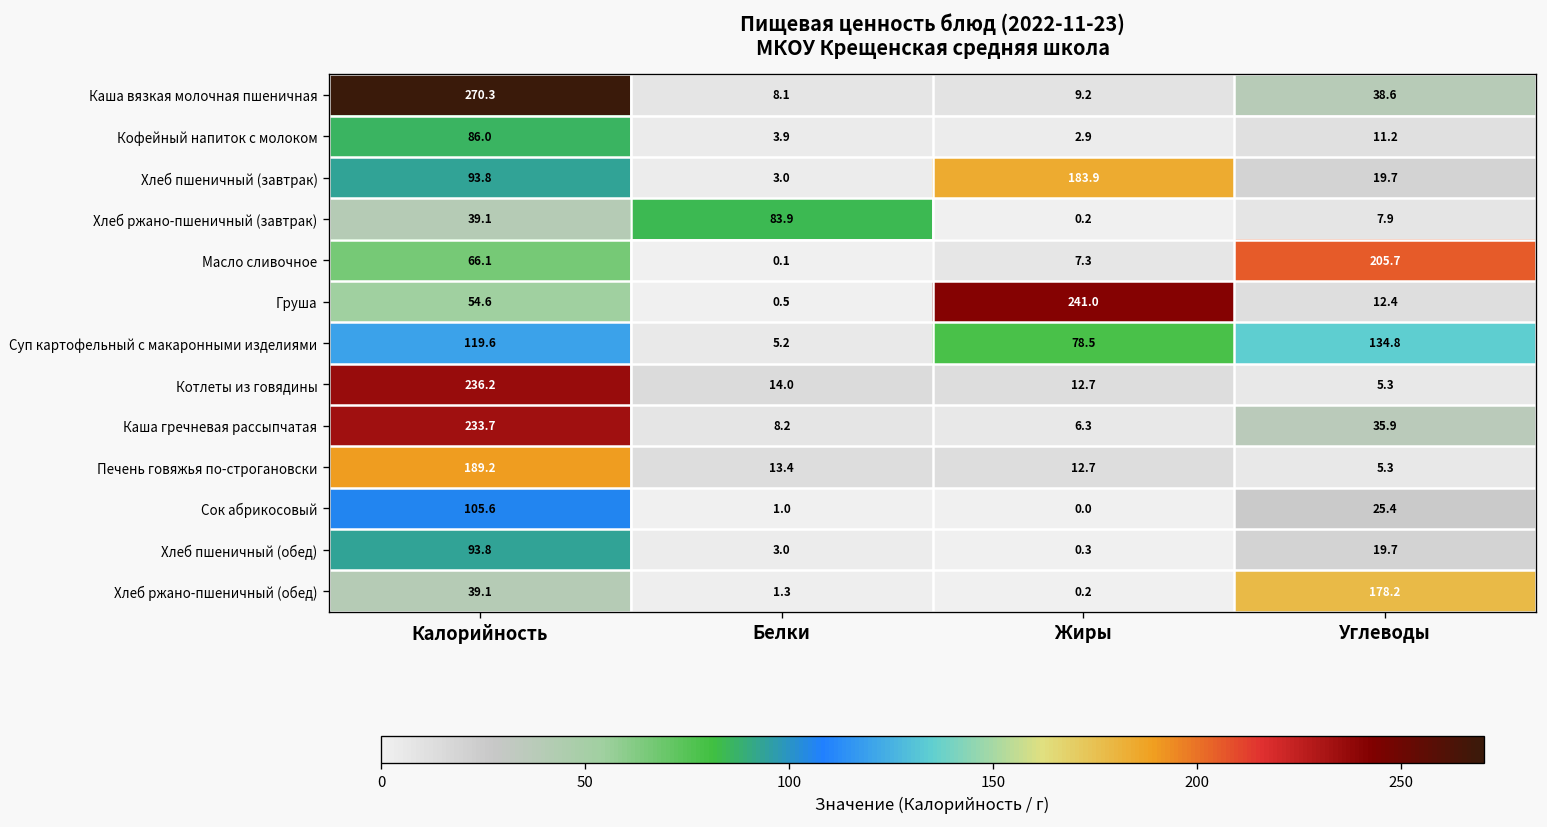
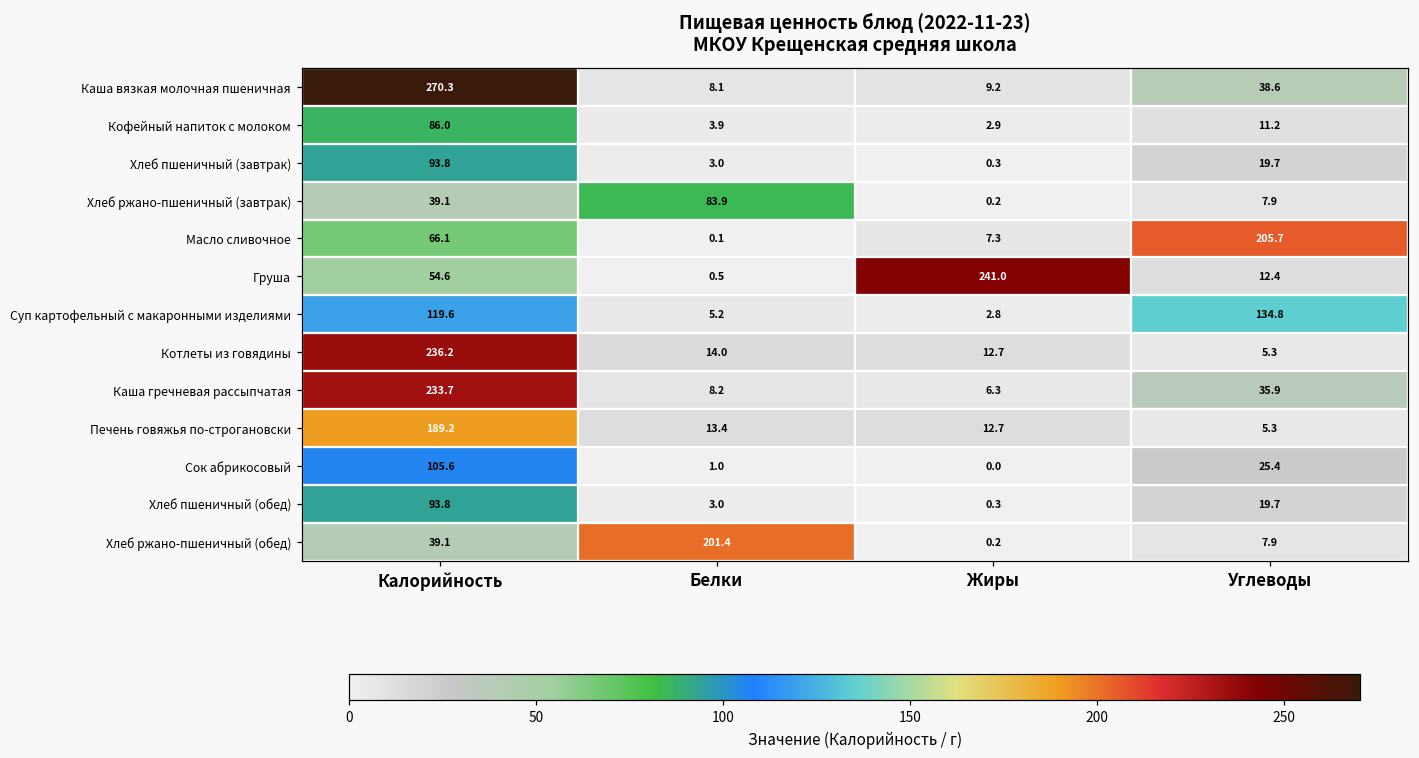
  {
    "Каша вязкая молочная пшеничная": {
      "Калорийность": 270.3,
      "Белки": 8.1,
      "Жиры": 9.2,
      "Углеводы": 38.6
    },
    "Кофейный напиток с молоком": {
      "Калорийность": 86.0,
      "Белки": 3.9,
      "Жиры": 2.9,
      "Углеводы": 11.2
    },
    "Хлеб пшеничный (завтрак)": {
      "Калорийность": 93.8,
      "Белки": 3.0,
-     "Жиры": 183.9,
+     "Жиры": 0.3,
      "Углеводы": 19.7
    },
    "Хлеб ржано-пшеничный (завтрак)": {
      "Калорийность": 39.1,
      "Белки": 83.9,
      "Жиры": 0.2,
      "Углеводы": 7.9
    },
    "Масло сливочное": {
      "Калорийность": 66.1,
      "Белки": 0.1,
      "Жиры": 7.3,
      "Углеводы": 205.7
    },
    "Груша": {
      "Калорийность": 54.6,
      "Белки": 0.5,
      "Жиры": 241.0,
      "Углеводы": 12.4
    },
    "Суп картофельный с макаронными изделиями": {
      "Калорийность": 119.6,
      "Белки": 5.2,
-     "Жиры": 78.5,
+     "Жиры": 2.8,
      "Углеводы": 134.8
    },
    "Котлеты из говядины": {
      "Калорийность": 236.2,
      "Белки": 14.0,
      "Жиры": 12.7,
      "Углеводы": 5.3
    },
    "Каша гречневая рассыпчатая": {
      "Калорийность": 233.7,
      "Белки": 8.2,
      "Жиры": 6.3,
      "Углеводы": 35.9
    },
    "Печень говяжья по-строгановски": {
      "Калорийность": 189.2,
      "Белки": 13.4,
      "Жиры": 12.7,
      "Углеводы": 5.3
    },
    "Сок абрикосовый": {
      "Калорийность": 105.6,
      "Белки": 1.0,
      "Жиры": 0.0,
      "Углеводы": 25.4
    },
    "Хлеб пшеничный (обед)": {
      "Калорийность": 93.8,
      "Белки": 3.0,
      "Жиры": 0.3,
      "Углеводы": 19.7
    },
    "Хлеб ржано-пшеничный (обед)": {
      "Калорийность": 39.1,
-     "Белки": 1.3,
+     "Белки": 201.4,
      "Жиры": 0.2,
-     "Углеводы": 178.2
+     "Углеводы": 7.9
    }
  }
